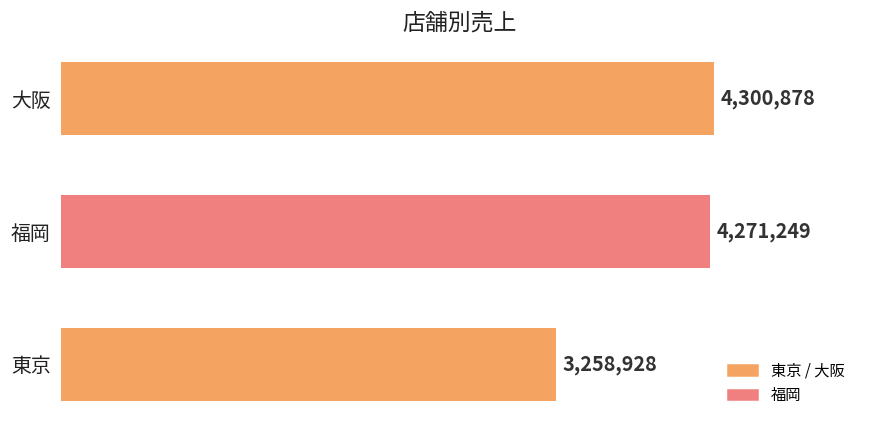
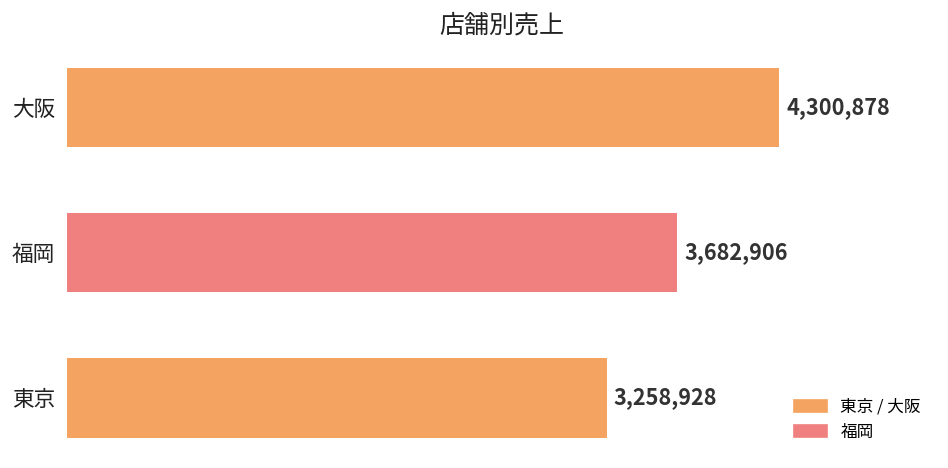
  {
    "大阪": "4,300,878",
-   "福岡": "4,271,249",
+   "福岡": "3,682,906",
    "東京": "3,258,928"
  }
